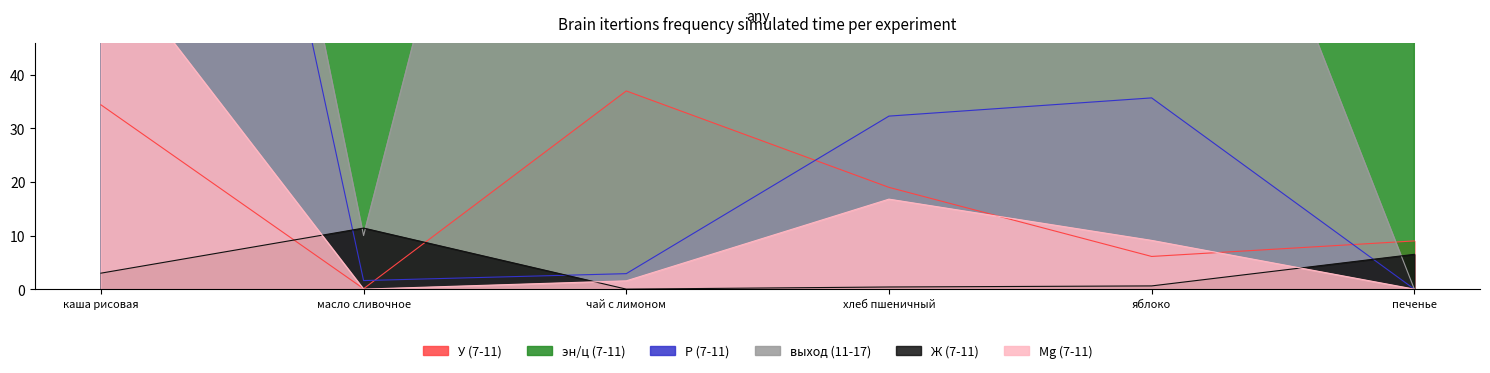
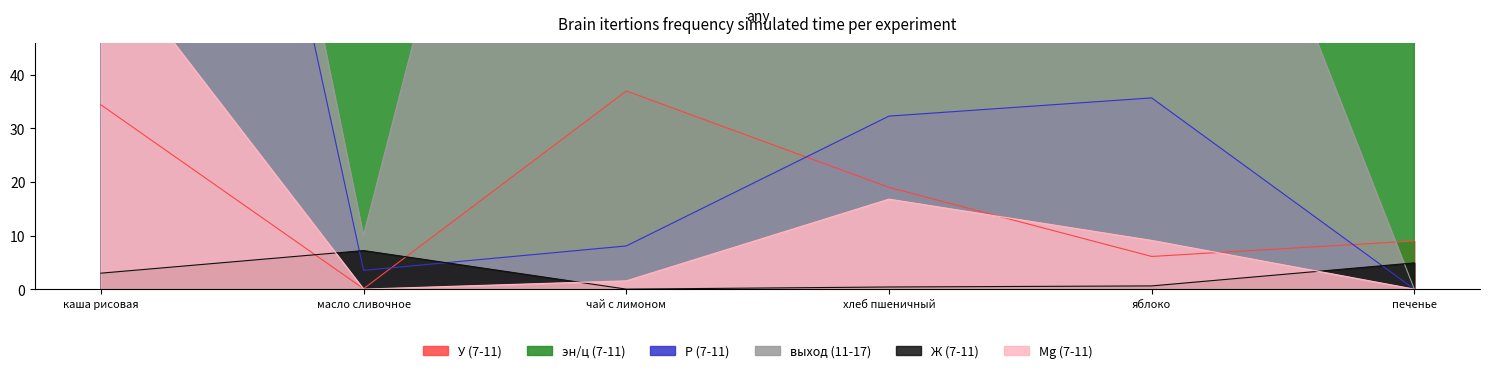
  {
    "У (7-11)": {
      "каша рисовая": 34,
      "чай с лимоном": 37,
      "хлеб пшеничный": 19,
      "яблоко": 6,
      "печенье": 9
    },
    "P (7-11)": {
-     "масло сливочное": 2,
-     "чай с лимоном": 3,
+     "масло сливочное": 4,
+     "чай с лимоном": 8,
      "хлеб пшеничный": 32,
      "яблоко": 36
    },
    "выход (11-17)": {
      "масло сливочное": 10
    },
    "Ж (7-11)": {
      "каша рисовая": 3,
-     "масло сливочное": 11,
+     "масло сливочное": 7,
      "чай с лимоном": 0,
      "хлеб пшеничный": 0,
      "яблоко": 1,
-     "печенье": 7
+     "печенье": 5
    },
    "Mg (7-11)": {
      "чай с лимоном": 2,
      "хлеб пшеничный": 17,
      "яблоко": 9
    }
  }
